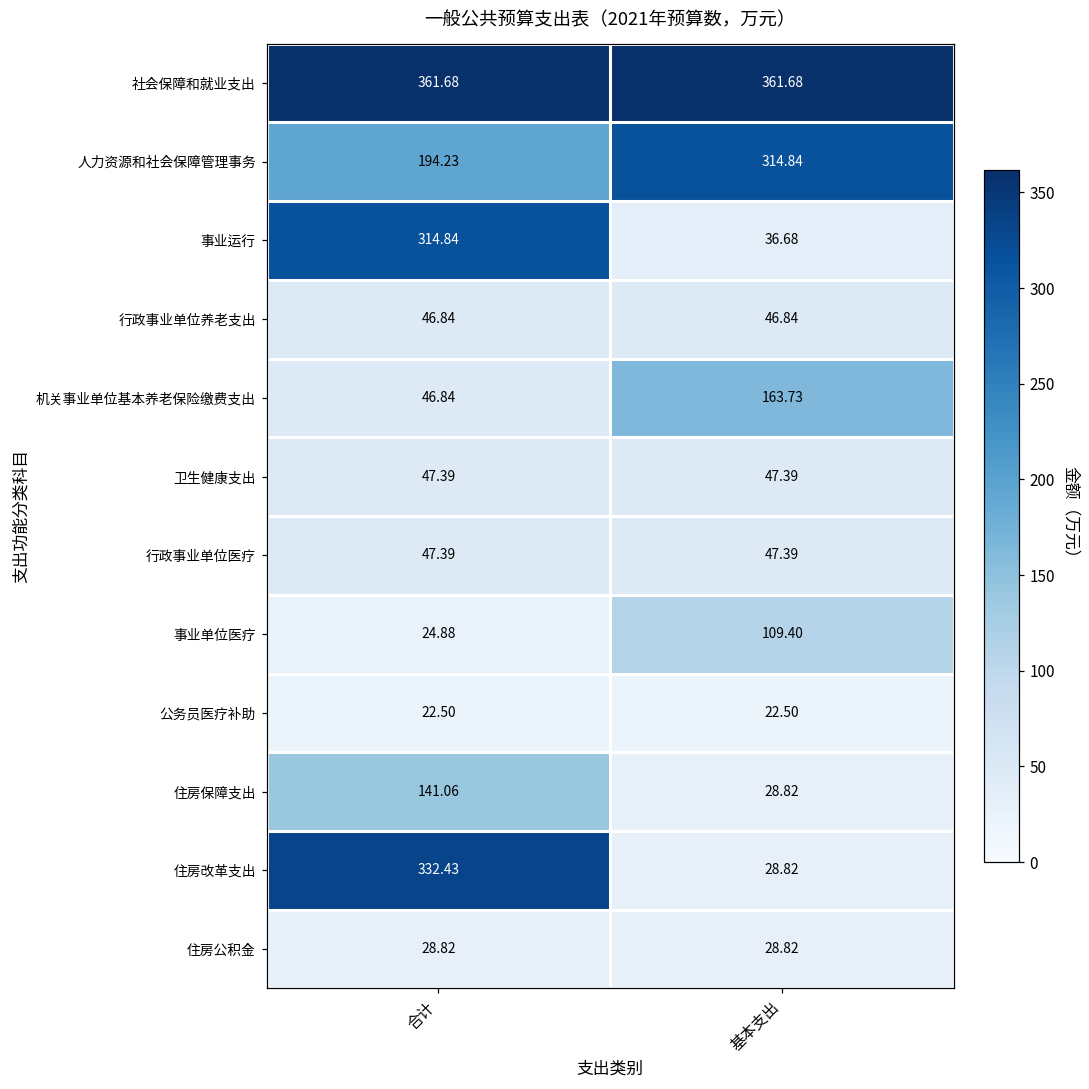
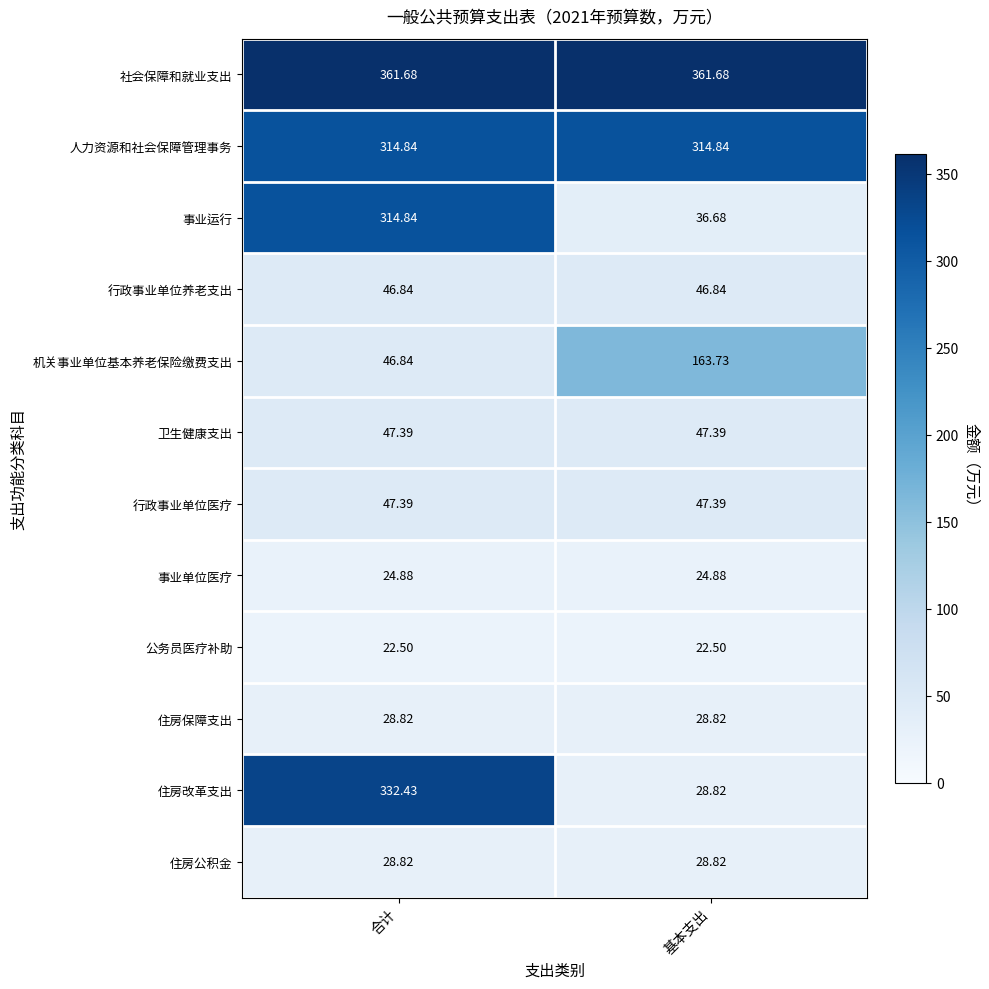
  {
    "社会保障和就业支出": {
      "合计": 361.68,
      "基本支出": 361.68
    },
    "人力资源和社会保障管理事务": {
-     "合计": 194.23,
+     "合计": 314.84,
      "基本支出": 314.84
    },
    "事业运行": {
      "合计": 314.84,
      "基本支出": 36.68
    },
    "行政事业单位养老支出": {
      "合计": 46.84,
      "基本支出": 46.84
    },
    "机关事业单位基本养老保险缴费支出": {
      "合计": 46.84,
      "基本支出": 163.73
    },
    "卫生健康支出": {
      "合计": 47.39,
      "基本支出": 47.39
    },
    "行政事业单位医疗": {
      "合计": 47.39,
      "基本支出": 47.39
    },
    "事业单位医疗": {
      "合计": 24.88,
-     "基本支出": 109.40
+     "基本支出": 24.88
    },
    "公务员医疗补助": {
      "合计": 22.50,
      "基本支出": 22.50
    },
    "住房保障支出": {
-     "合计": 141.06,
+     "合计": 28.82,
      "基本支出": 28.82
    },
    "住房改革支出": {
      "合计": 332.43,
      "基本支出": 28.82
    },
    "住房公积金": {
      "合计": 28.82,
      "基本支出": 28.82
    }
  }
